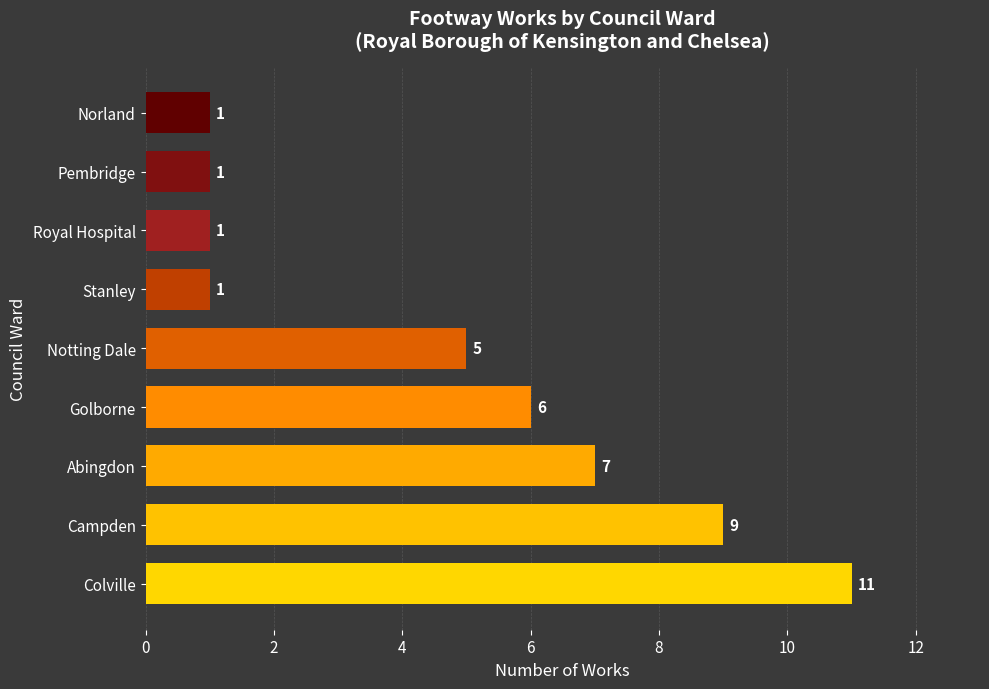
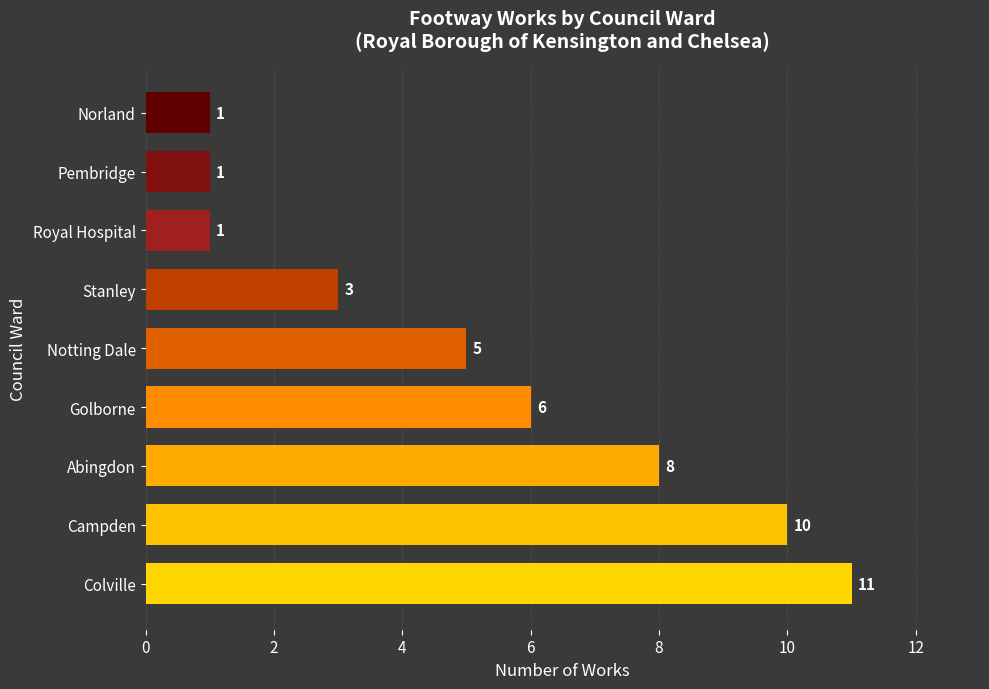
  {
    "Norland": 1,
    "Pembridge": 1,
    "Royal Hospital": 1,
-   "Stanley": 1,
+   "Stanley": 3,
    "Notting Dale": 5,
    "Golborne": 6,
-   "Abingdon": 7,
-   "Campden": 9,
+   "Abingdon": 8,
+   "Campden": 10,
    "Colville": 11
  }
